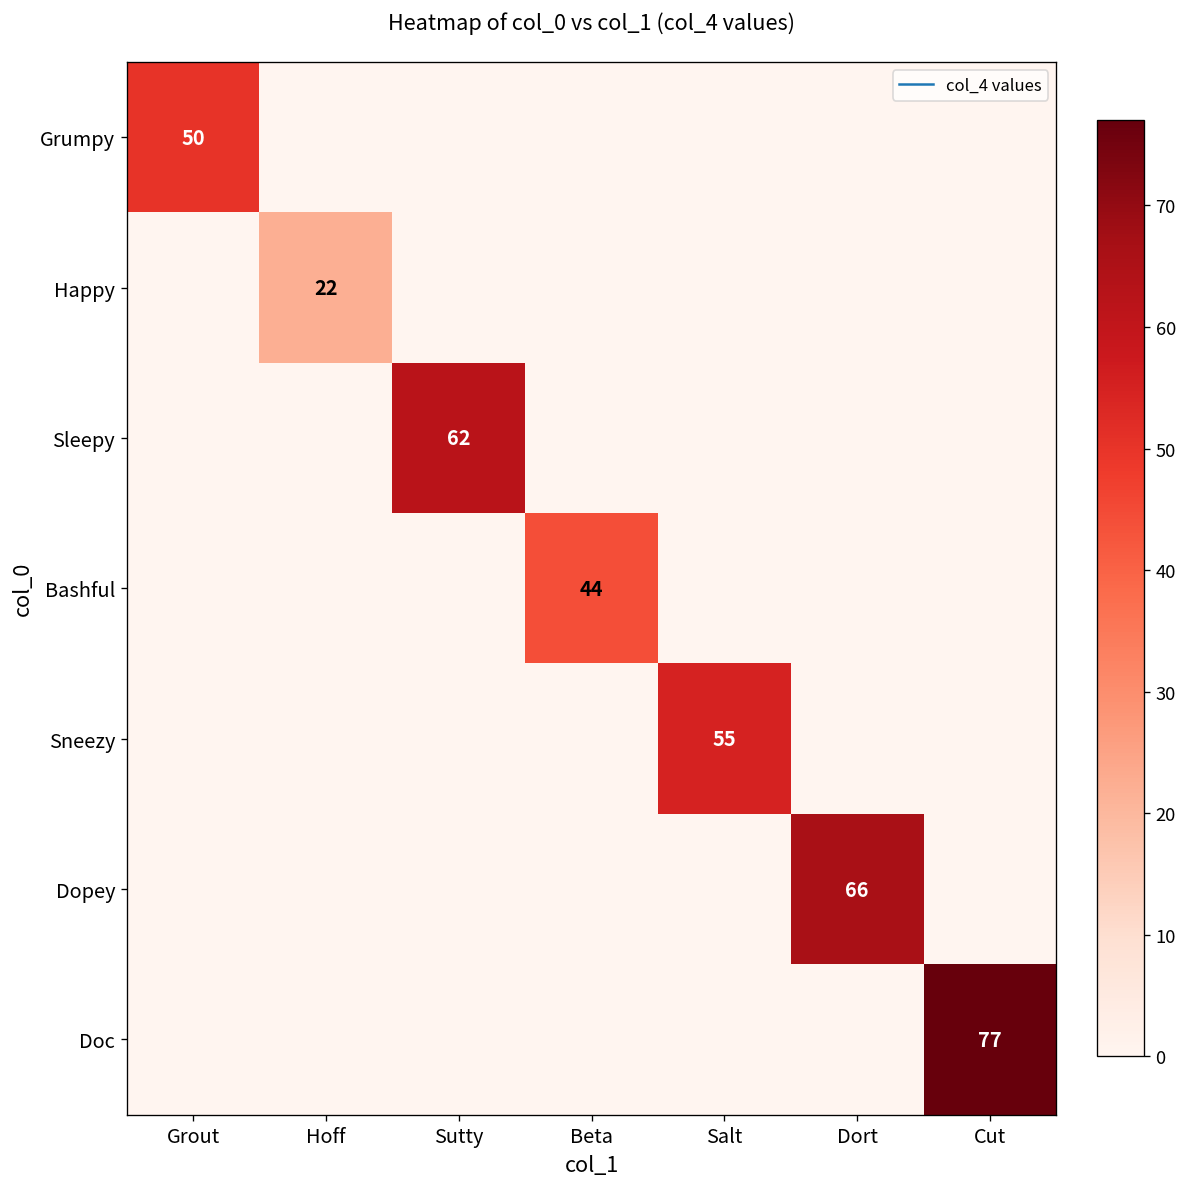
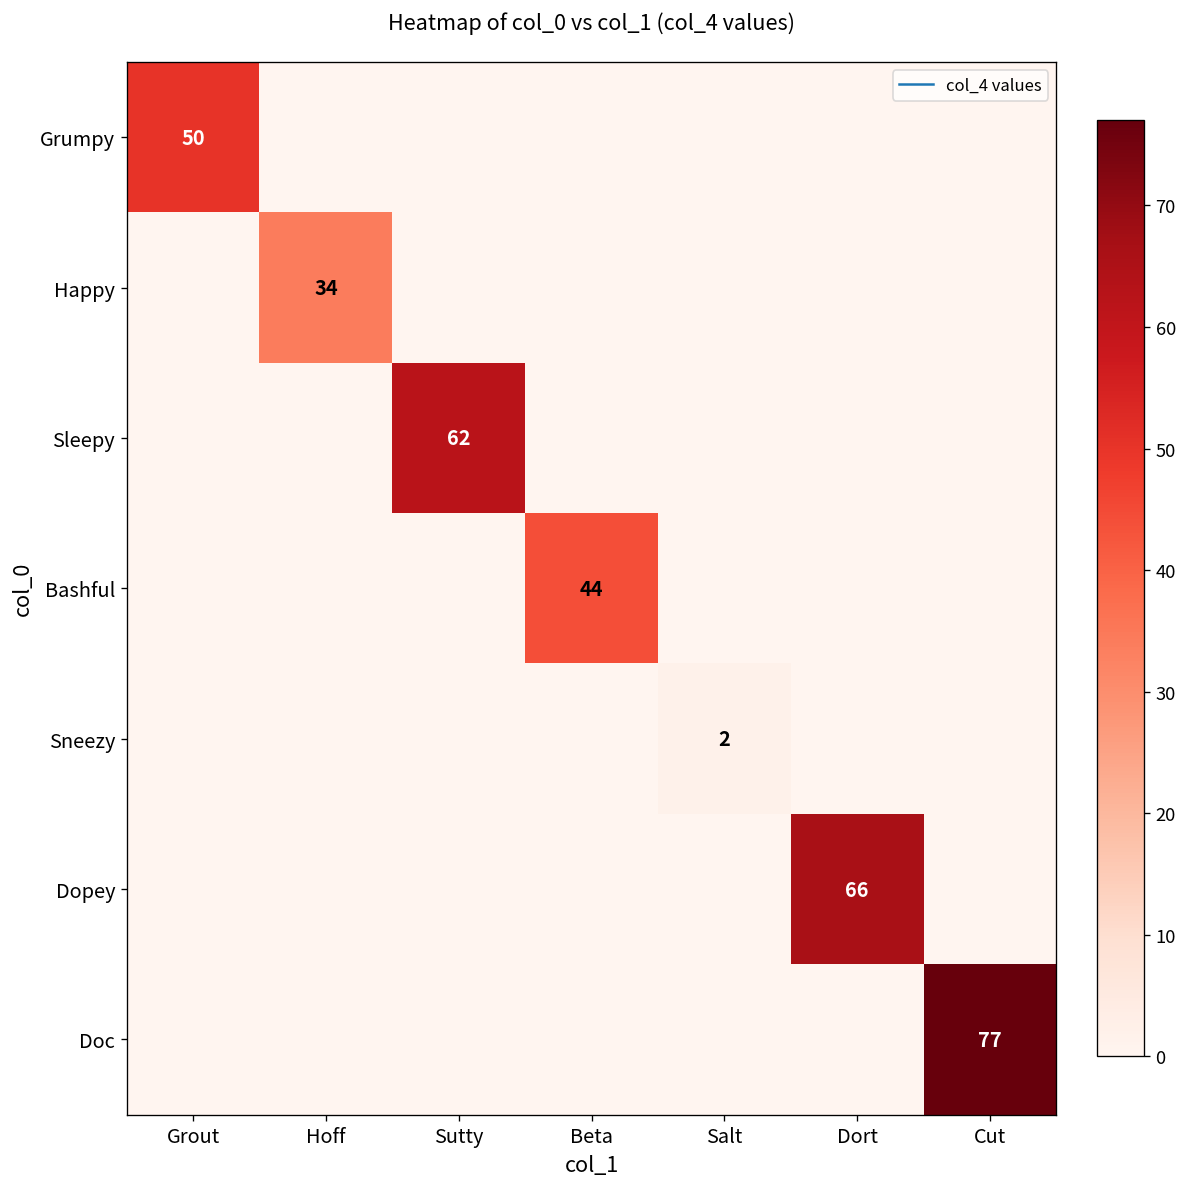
  {
    "Grumpy": {
      "Grout": 50
    },
    "Happy": {
-     "Hoff": 22
+     "Hoff": 34
    },
    "Sleepy": {
      "Sutty": 62
    },
    "Bashful": {
      "Beta": 44
    },
    "Sneezy": {
-     "Salt": 55
+     "Salt": 2
    },
    "Dopey": {
      "Dort": 66
    },
    "Doc": {
      "Cut": 77
    }
  }
